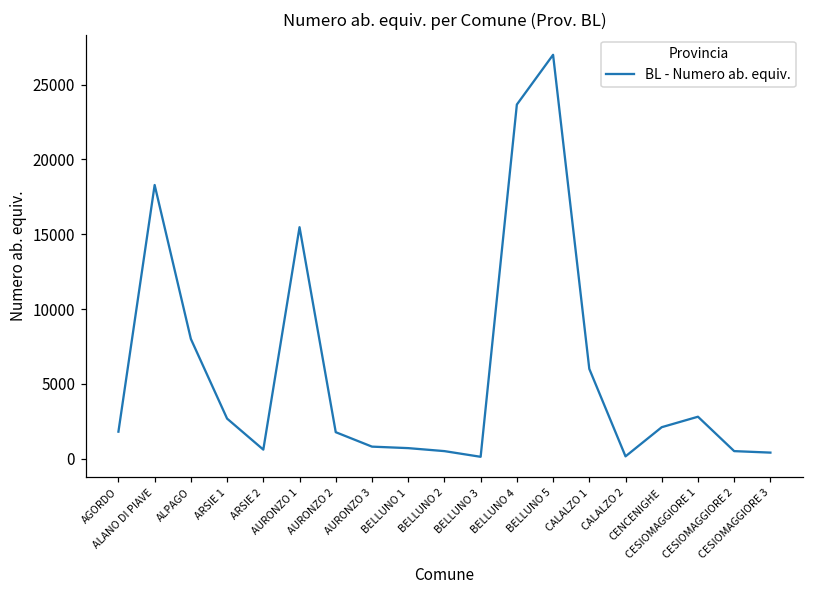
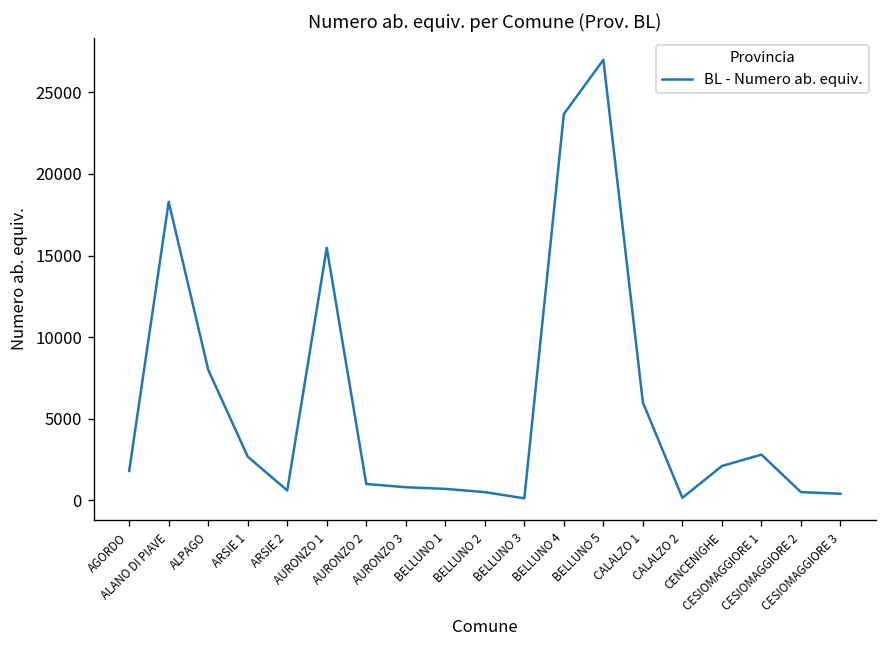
  {
    "AGORDO": 1800,
    "ALANO DI PIAVE": 18300,
    "ALPAGO": 8000,
    "ARSIE 1": 2700,
    "ARSIE 2": 600,
    "AURONZO 1": 15500,
-   "AURONZO 2": 1800,
+   "AURONZO 2": 1000,
    "AURONZO 3": 800,
    "BELLUNO 1": 700,
    "BELLUNO 2": 500,
    "BELLUNO 3": 100,
    "BELLUNO 4": 23700,
    "BELLUNO 5": 27000,
    "CALALZO 1": 6000,
    "CALALZO 2": 200,
    "CENCENIGHE": 2100,
    "CESIOMAGGIORE 1": 2800,
    "CESIOMAGGIORE 2": 500,
    "CESIOMAGGIORE 3": 400
  }
